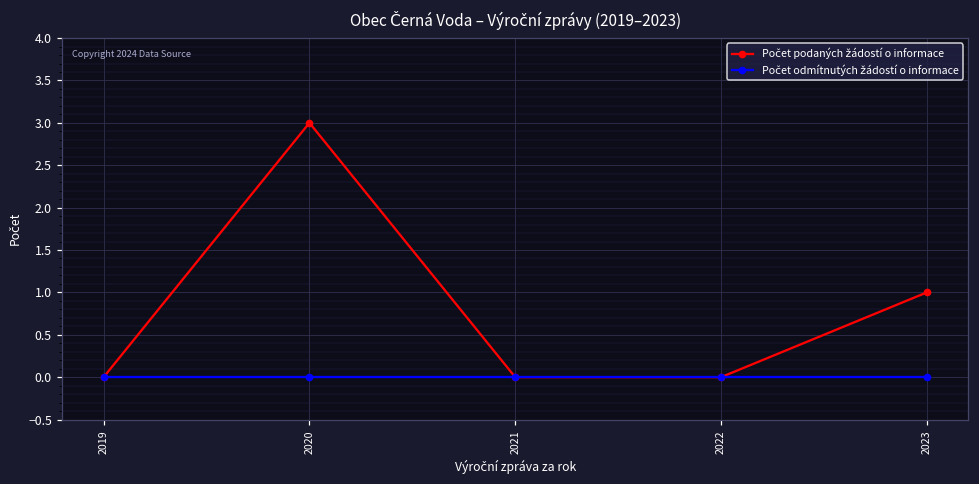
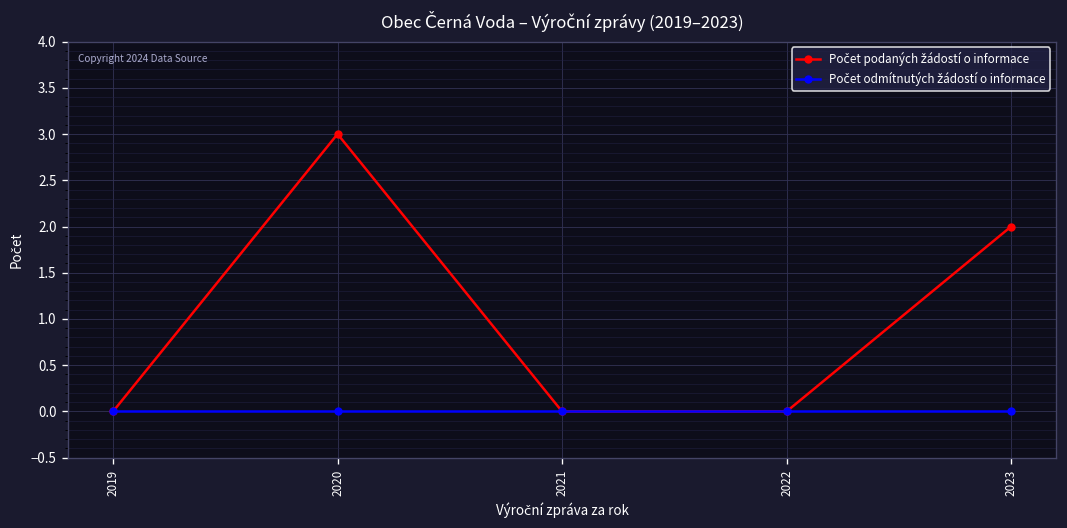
  {
    "Počet podaných žádostí o informace": {
      "2020": 3,
-     "2023": 1
+     "2023": 2
    },
    "Počet odmítnutých žádostí o informace": {
      "2020": 0,
      "2023": 0
    }
  }
